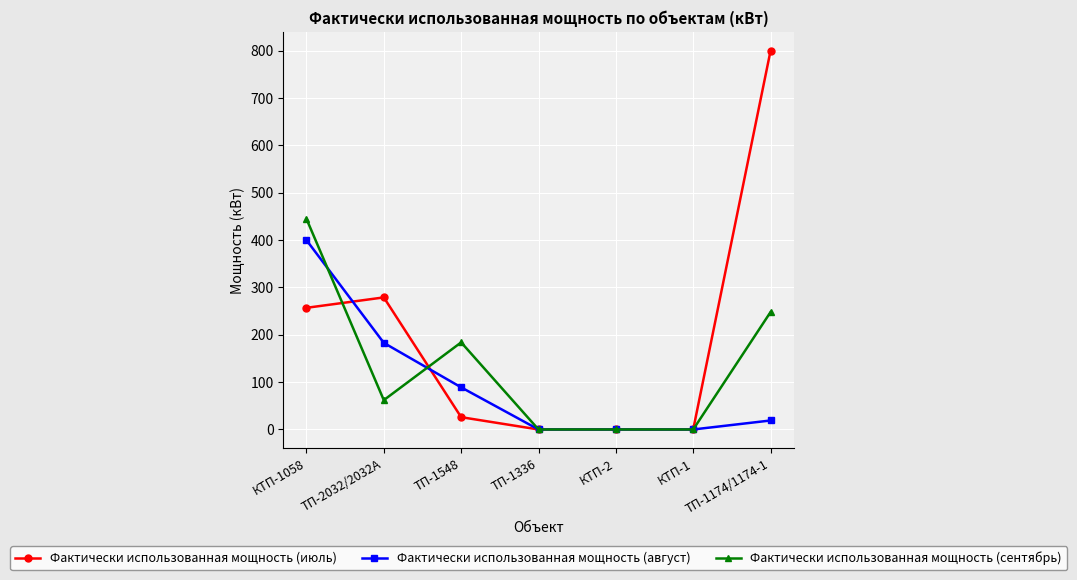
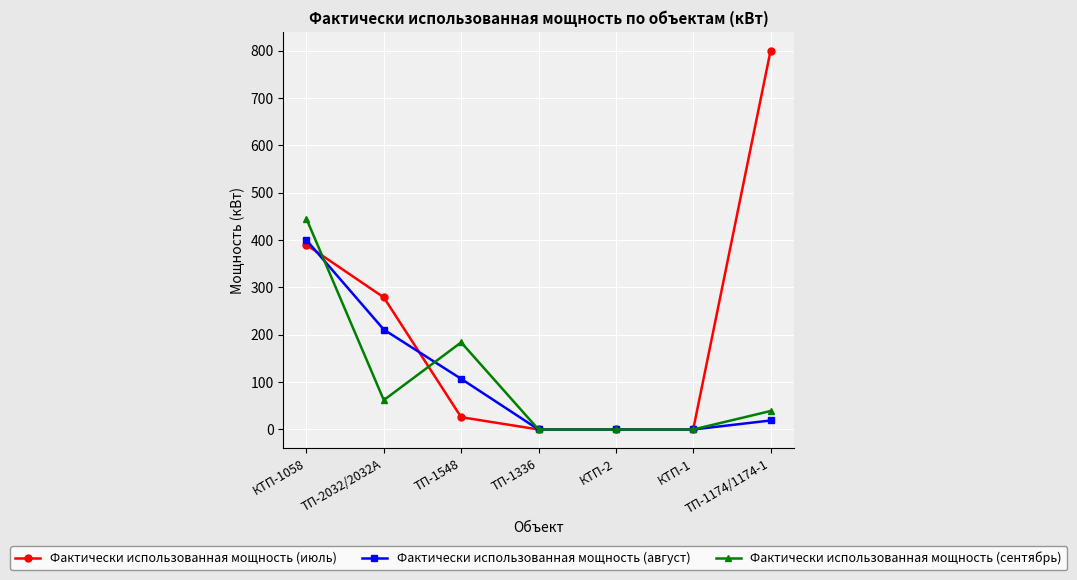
  {
    "Фактически использованная мощность (июль)": {
-     "КТП-1058": 260,
+     "КТП-1058": 390,
      "ТП-2032/2032А": 280,
      "ТП-1548": 30,
      "ТП-1174/1174-1": 800
    },
    "Фактически использованная мощность (август)": {
      "КТП-1058": 400,
-     "ТП-2032/2032А": 180,
-     "ТП-1548": 90,
+     "ТП-2032/2032А": 210,
+     "ТП-1548": 110,
      "ТП-1174/1174-1": 20
    },
    "Фактически использованная мощность (сентябрь)": {
      "КТП-1058": 450,
      "ТП-2032/2032А": 60,
      "ТП-1548": 180,
-     "ТП-1174/1174-1": 250
+     "ТП-1174/1174-1": 40
    }
  }
